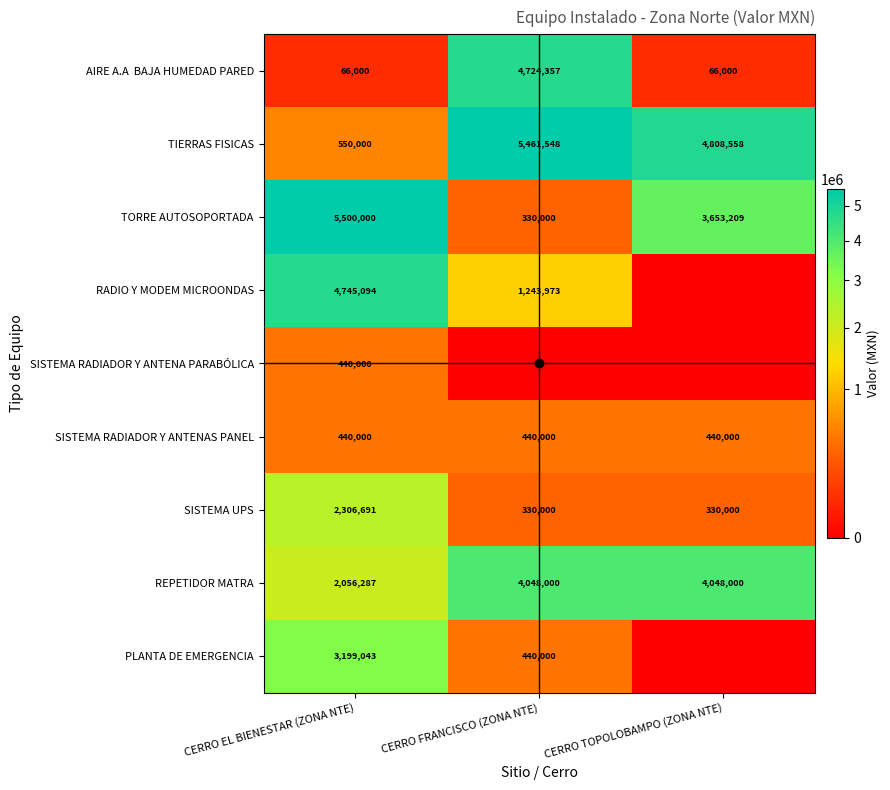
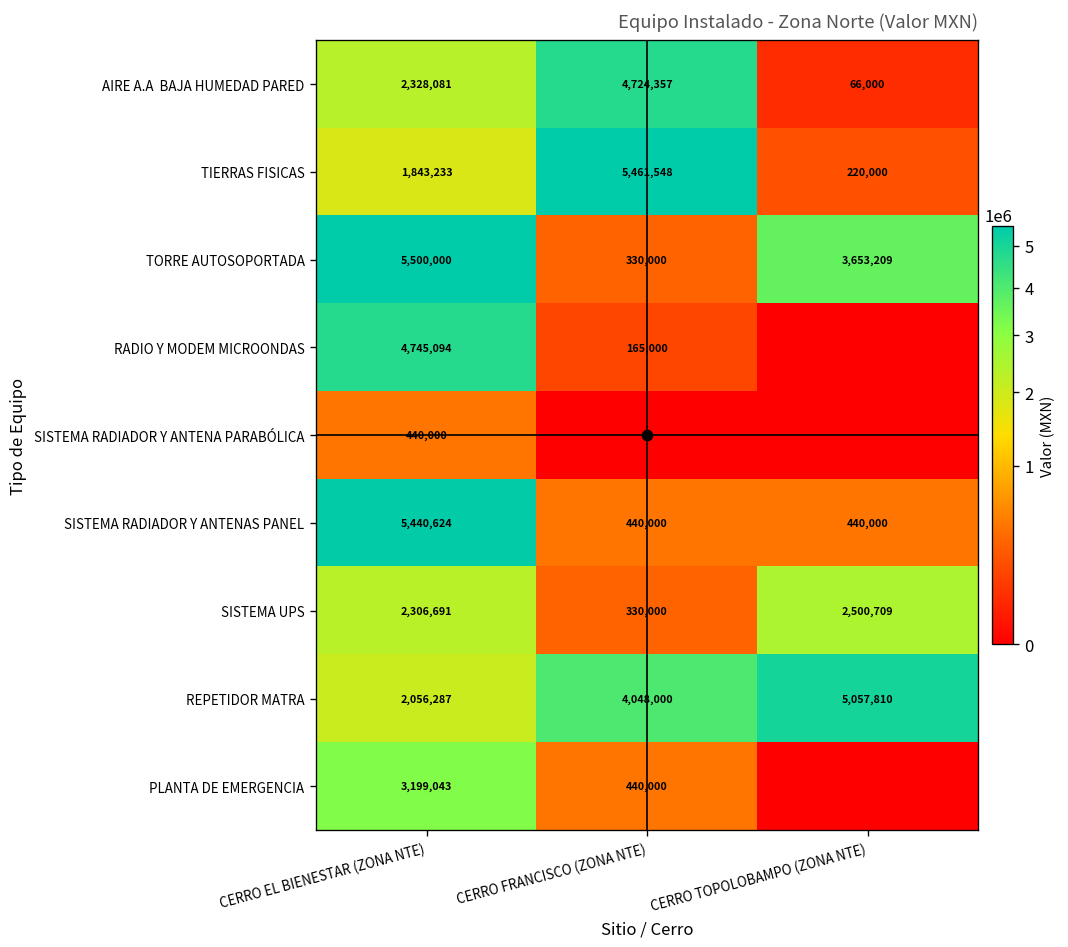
  {
    "AIRE A.A BAJA HUMEDAD PARED": {
-     "CERRO EL BIENESTAR (ZONA NTE)": "66,000",
+     "CERRO EL BIENESTAR (ZONA NTE)": "2,328,081",
      "CERRO FRANCISCO (ZONA NTE)": "4,724,357",
      "CERRO TOPOLOBAMPO (ZONA NTE)": "66,000"
    },
    "TIERRAS FISICAS": {
-     "CERRO EL BIENESTAR (ZONA NTE)": "550,000",
+     "CERRO EL BIENESTAR (ZONA NTE)": "1,843,233",
      "CERRO FRANCISCO (ZONA NTE)": "5,461,548",
-     "CERRO TOPOLOBAMPO (ZONA NTE)": "4,808,558"
+     "CERRO TOPOLOBAMPO (ZONA NTE)": "220,000"
    },
    "TORRE AUTOSOPORTADA": {
      "CERRO EL BIENESTAR (ZONA NTE)": "5,500,000",
      "CERRO FRANCISCO (ZONA NTE)": "330,000",
      "CERRO TOPOLOBAMPO (ZONA NTE)": "3,653,209"
    },
    "RADIO Y MODEM MICROONDAS": {
      "CERRO EL BIENESTAR (ZONA NTE)": "4,745,094",
-     "CERRO FRANCISCO (ZONA NTE)": "1,243,973"
+     "CERRO FRANCISCO (ZONA NTE)": "165,000"
    },
    "SISTEMA RADIADOR Y ANTENA PARABÓLICA": {
      "CERRO EL BIENESTAR (ZONA NTE)": "440,000"
    },
    "SISTEMA RADIADOR Y ANTENAS PANEL": {
-     "CERRO EL BIENESTAR (ZONA NTE)": "440,000",
+     "CERRO EL BIENESTAR (ZONA NTE)": "5,440,624",
      "CERRO FRANCISCO (ZONA NTE)": "440,000",
      "CERRO TOPOLOBAMPO (ZONA NTE)": "440,000"
    },
    "SISTEMA UPS": {
      "CERRO EL BIENESTAR (ZONA NTE)": "2,306,691",
      "CERRO FRANCISCO (ZONA NTE)": "330,000",
-     "CERRO TOPOLOBAMPO (ZONA NTE)": "330,000"
+     "CERRO TOPOLOBAMPO (ZONA NTE)": "2,500,709"
    },
    "REPETIDOR MATRA": {
      "CERRO EL BIENESTAR (ZONA NTE)": "2,056,287",
      "CERRO FRANCISCO (ZONA NTE)": "4,048,000",
-     "CERRO TOPOLOBAMPO (ZONA NTE)": "4,048,000"
+     "CERRO TOPOLOBAMPO (ZONA NTE)": "5,057,810"
    },
    "PLANTA DE EMERGENCIA": {
      "CERRO EL BIENESTAR (ZONA NTE)": "3,199,043",
      "CERRO FRANCISCO (ZONA NTE)": "440,000"
    }
  }
